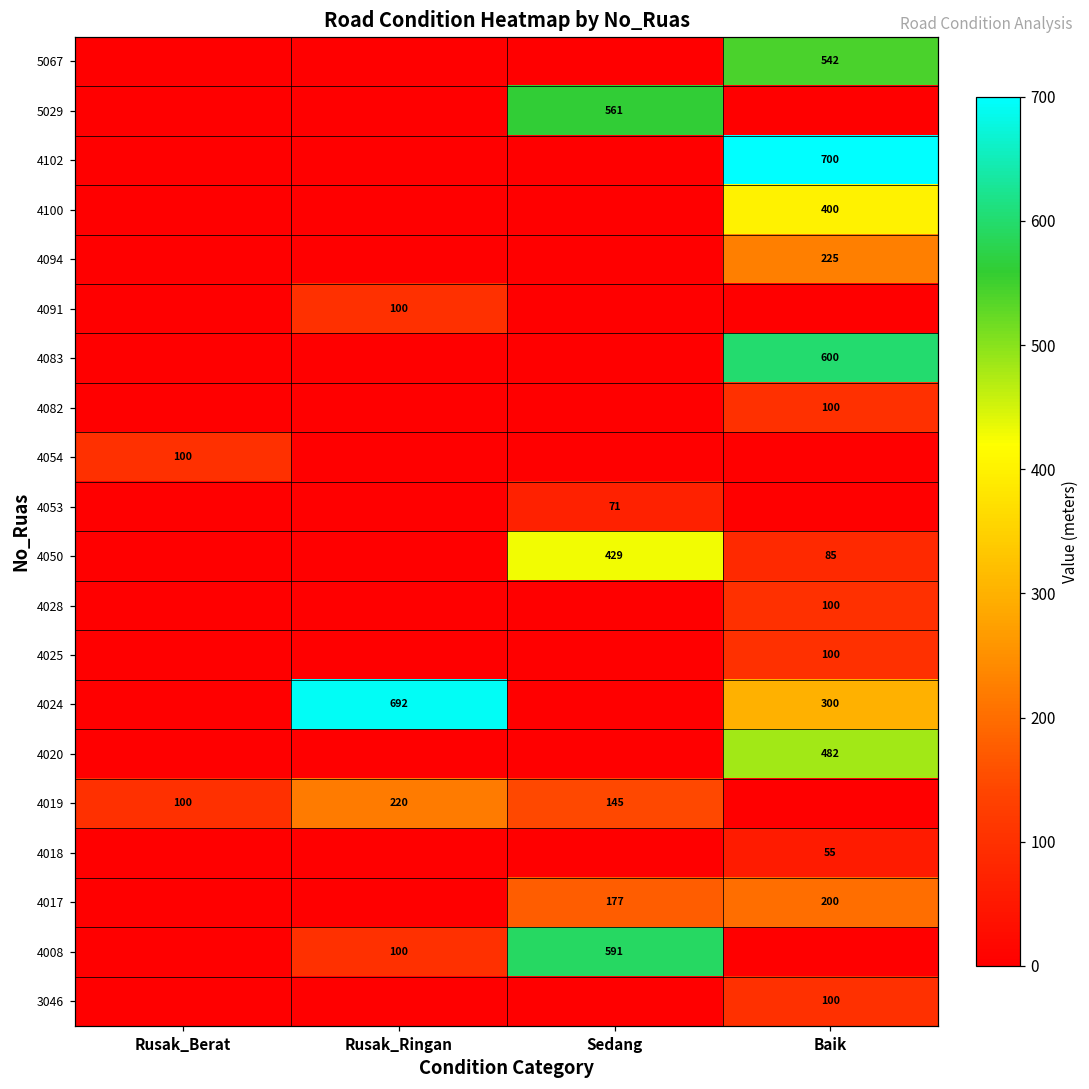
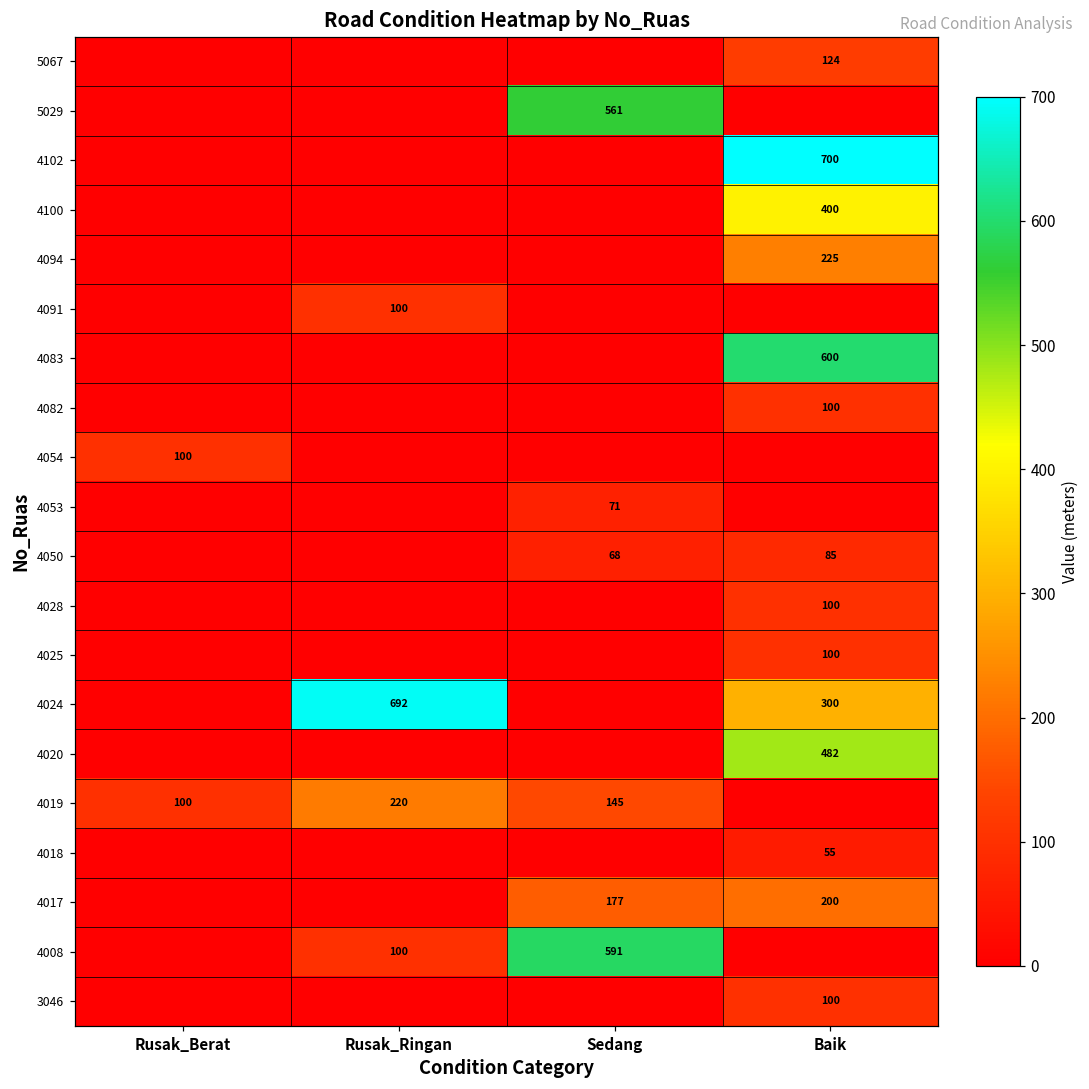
  {
    "5067": {
-     "Baik": 542
+     "Baik": 124
    },
    "5029": {
      "Sedang": 561
    },
    "4102": {
      "Baik": 700
    },
    "4100": {
      "Baik": 400
    },
    "4094": {
      "Baik": 225
    },
    "4091": {
      "Rusak_Ringan": 100
    },
    "4083": {
      "Baik": 600
    },
    "4082": {
      "Baik": 100
    },
    "4054": {
      "Rusak_Berat": 100
    },
    "4053": {
      "Sedang": 71
    },
    "4050": {
-     "Sedang": 429,
+     "Sedang": 68,
      "Baik": 85
    },
    "4028": {
      "Baik": 100
    },
    "4025": {
      "Baik": 100
    },
    "4024": {
      "Rusak_Ringan": 692,
      "Baik": 300
    },
    "4020": {
      "Baik": 482
    },
    "4019": {
      "Rusak_Berat": 100,
      "Rusak_Ringan": 220,
      "Sedang": 145
    },
    "4018": {
      "Baik": 55
    },
    "4017": {
      "Sedang": 177,
      "Baik": 200
    },
    "4008": {
      "Rusak_Ringan": 100,
      "Sedang": 591
    },
    "3046": {
      "Baik": 100
    }
  }
